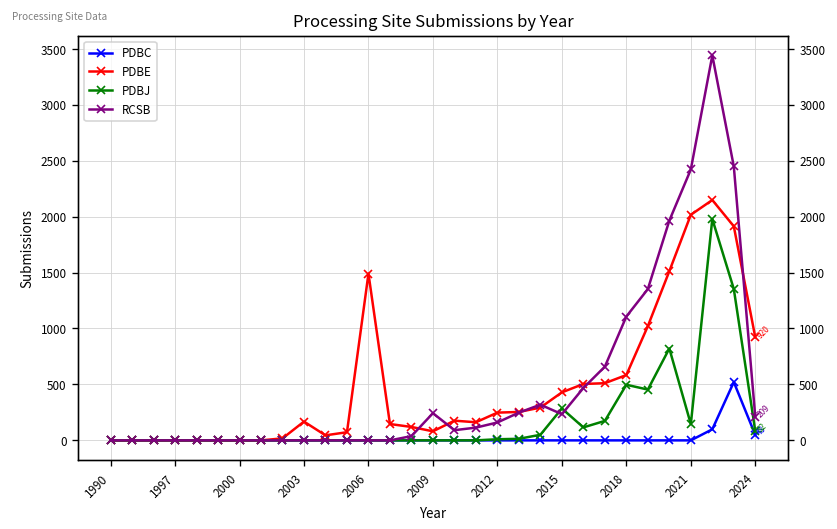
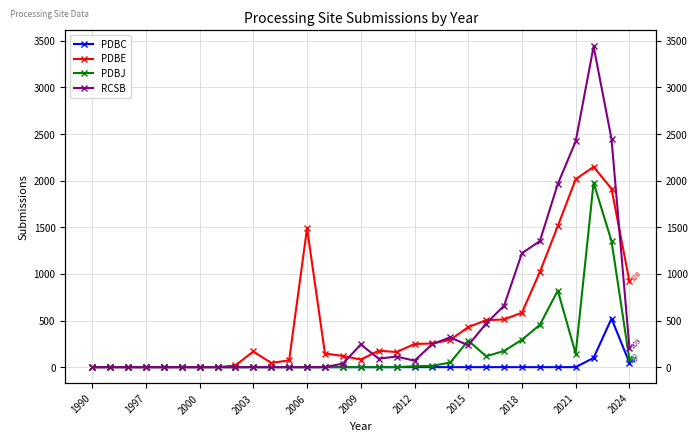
  {
    "PDBC": {
      "2015": 0,
      "2018": 0,
      "2021": 0
    },
    "PDBE": {
      "2024": 920
    },
    "PDBJ": {
      "2015": 300,
-     "2018": 500,
+     "2018": 300,
      "2021": 100
    },
    "RCSB": {
      "2009": 200,
-     "2012": 200,
+     "2012": 100,
      "2015": 200,
-     "2018": 1100,
+     "2018": 1200,
      "2021": 2400
    }
  }
